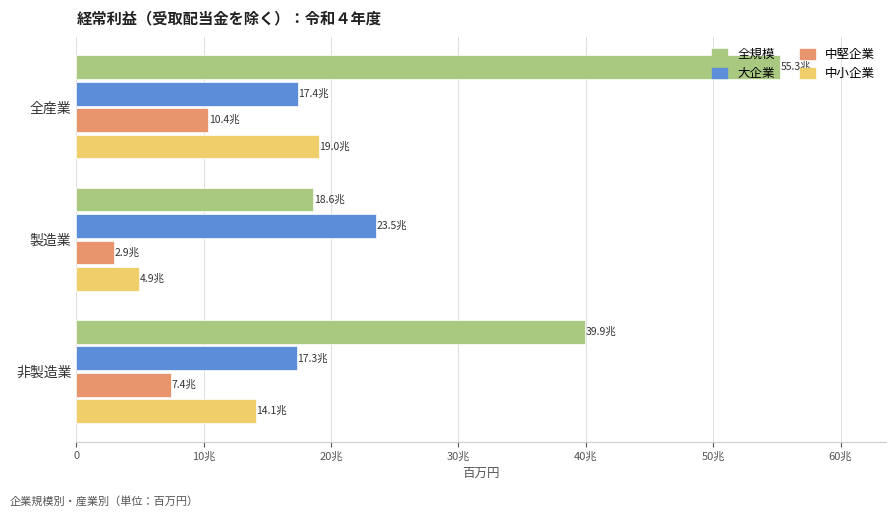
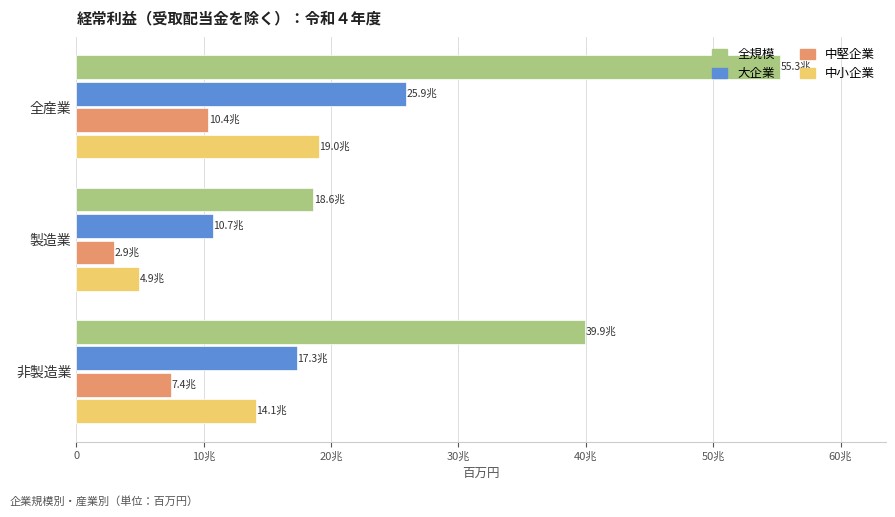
  {
    "大企業": {
-     "全産業": "17.4兆",
-     "製造業": "23.5兆"
+     "全産業": "25.9兆",
+     "製造業": "10.7兆"
    }
  }
